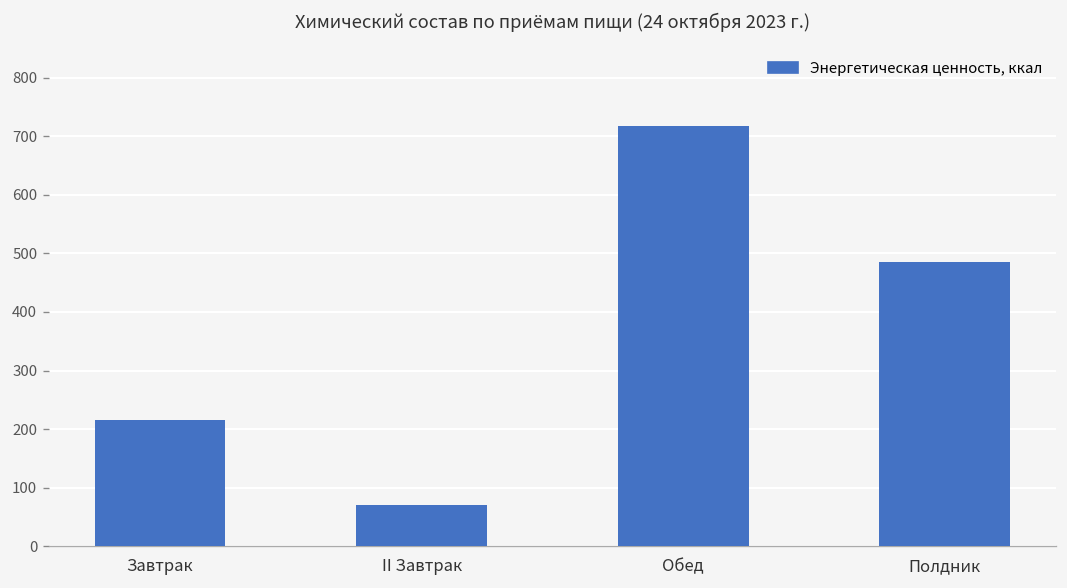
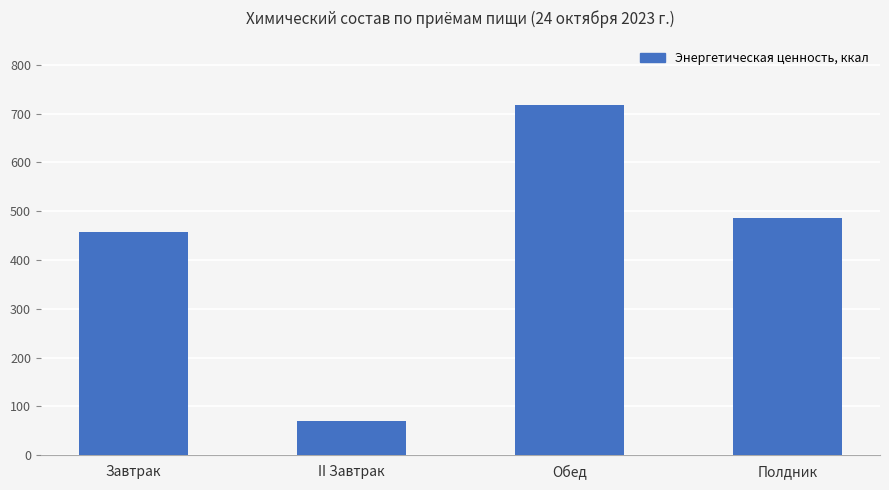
  {
-   "Завтрак": 220,
+   "Завтрак": 460,
    "II Завтрак": 70,
    "Обед": 720,
    "Полдник": 490
  }
